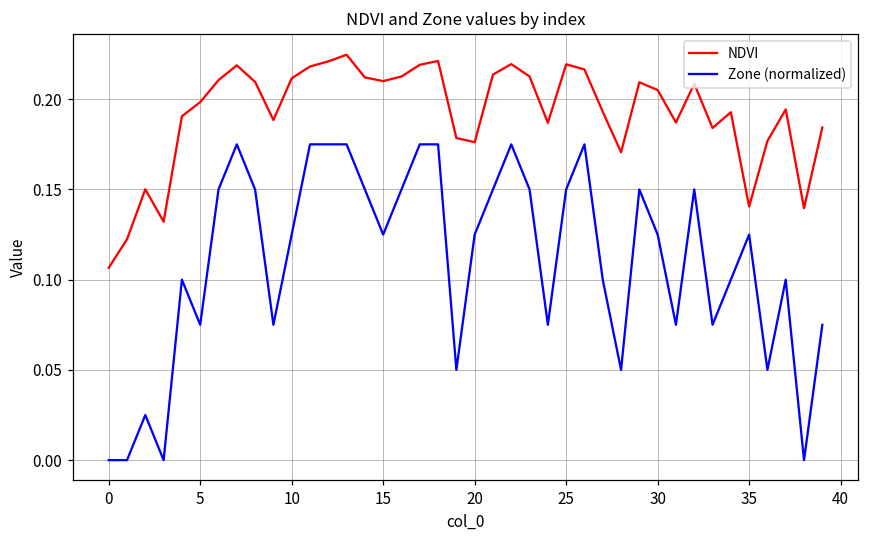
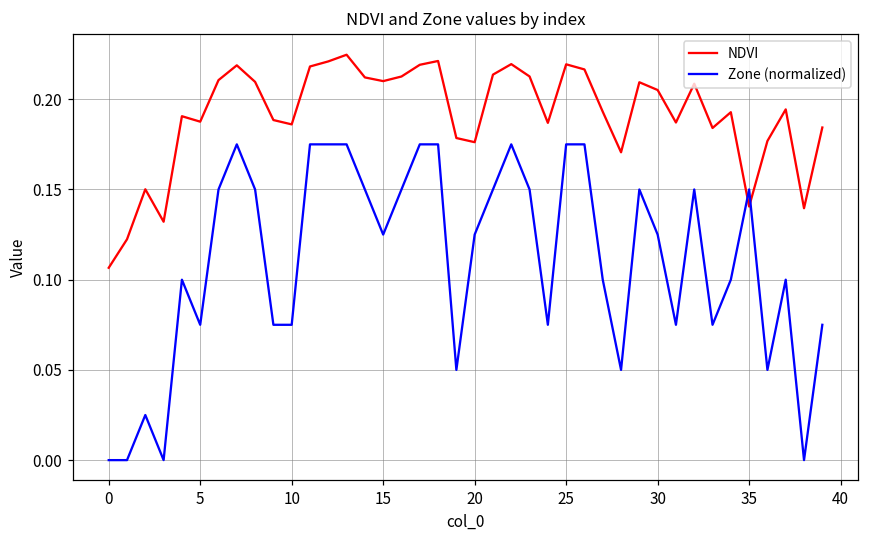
  {
    "NDVI": {
      "0": 0.107,
-     "5": 0.198,
-     "10": 0.212,
+     "5": 0.188,
+     "10": 0.186,
      "15": 0.210,
      "20": 0.176,
      "25": 0.219,
      "30": 0.205,
      "35": 0.141
    },
    "Zone (normalized)": {
      "0": 0.000,
      "5": 0.075,
-     "10": 0.125,
+     "10": 0.075,
      "15": 0.125,
      "20": 0.125,
-     "25": 0.150,
+     "25": 0.175,
      "30": 0.125,
-     "35": 0.125
+     "35": 0.150
    }
  }
